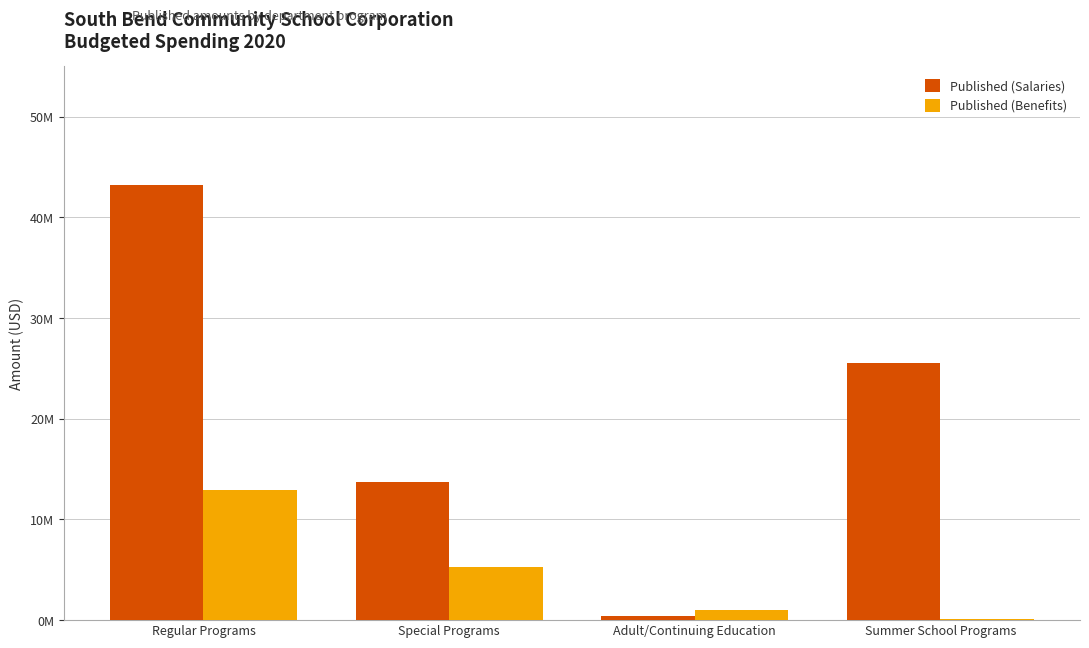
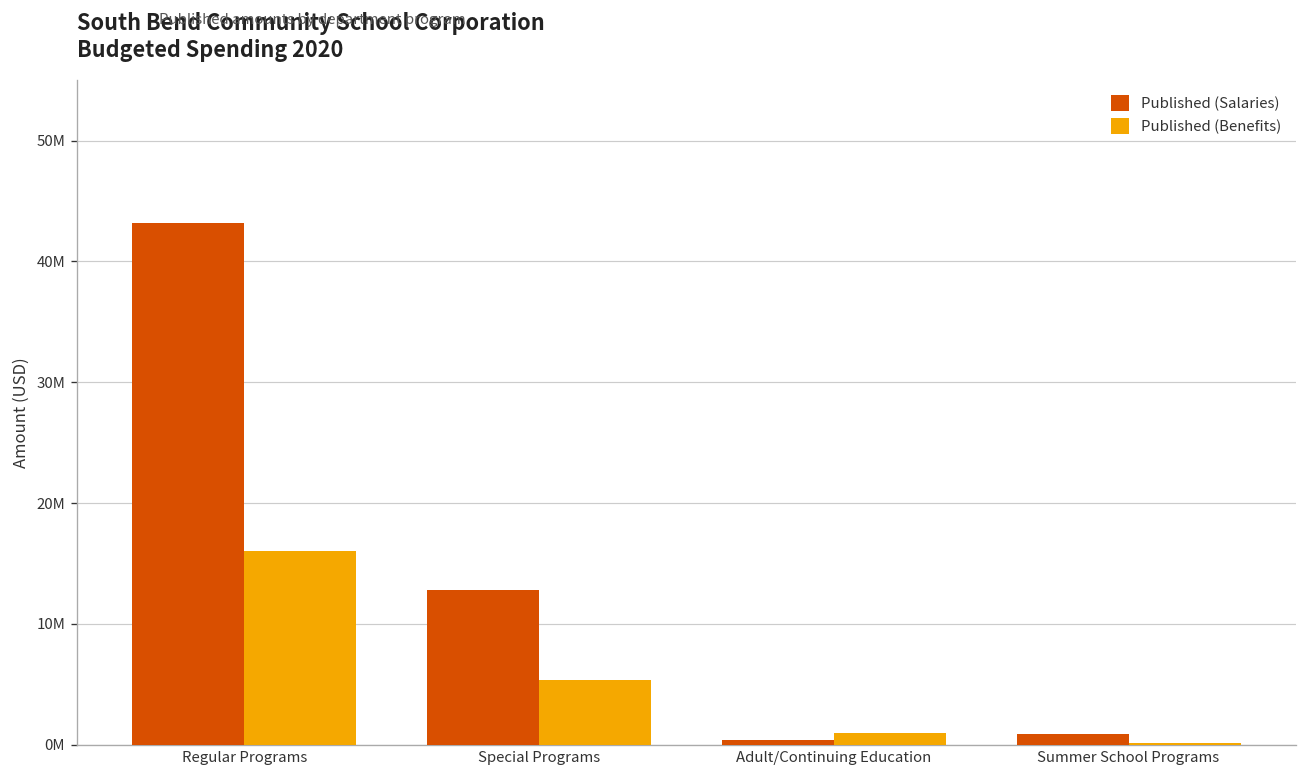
  {
    "Published (Salaries)": {
      "Regular Programs": 43200000,
-     "Special Programs": 13700000,
+     "Special Programs": 12800000,
      "Adult/Continuing Education": 400000,
-     "Summer School Programs": 25500000
+     "Summer School Programs": 900000
    },
    "Published (Benefits)": {
-     "Regular Programs": 12900000,
+     "Regular Programs": 16100000,
      "Special Programs": 5300000,
      "Adult/Continuing Education": 1000000
    }
  }
